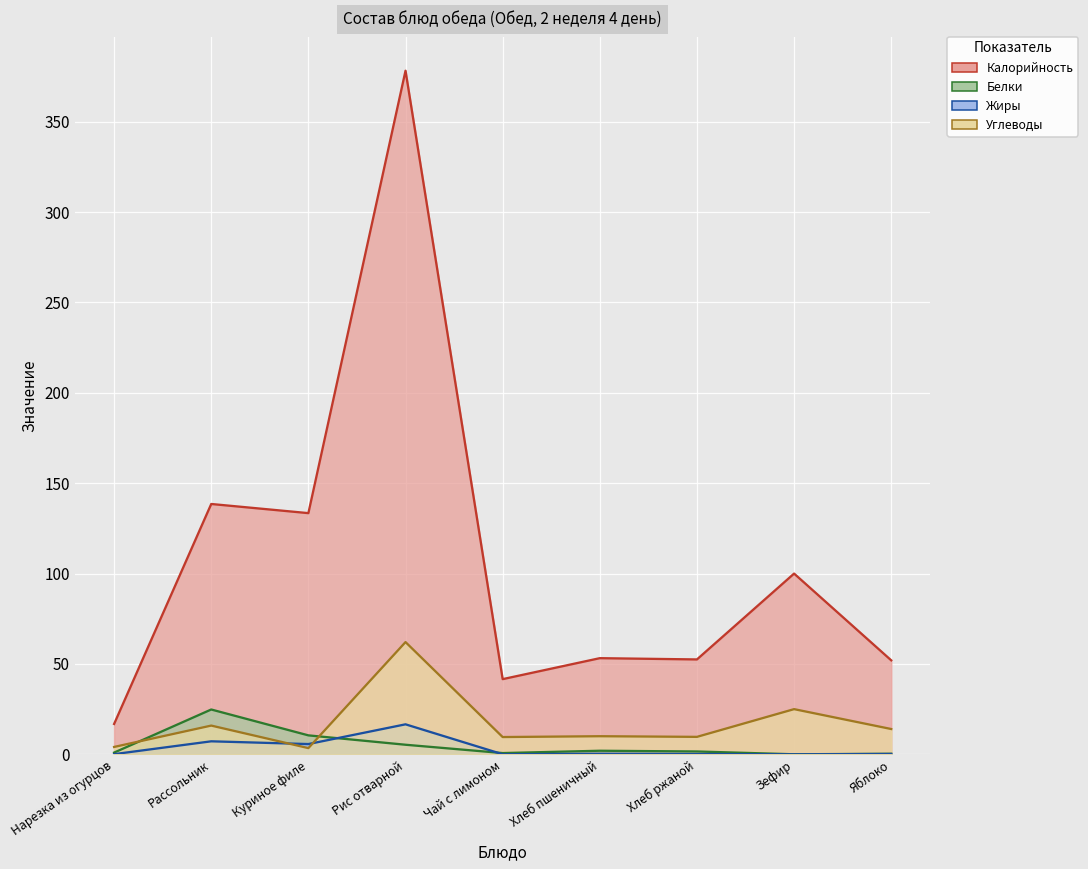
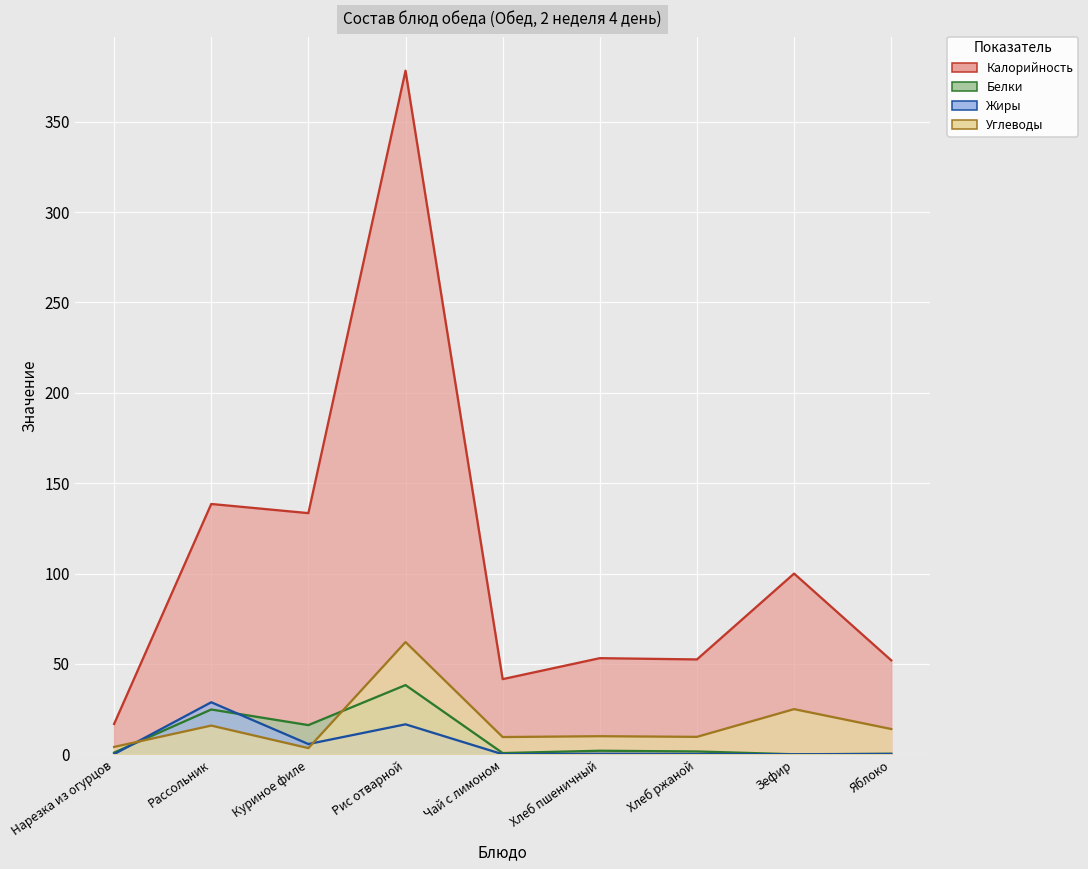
  {
    "Белки": {
      "Рассольник": 25,
-     "Куриное филе": 10,
-     "Рис отварной": 5,
+     "Куриное филе": 16,
+     "Рис отварной": 38,
      "Хлеб пшеничный": 2
    },
    "Жиры": {
-     "Рассольник": 7,
+     "Рассольник": 29,
      "Куриное филе": 6,
      "Рис отварной": 17,
      "Хлеб пшеничный": 0
    }
  }
